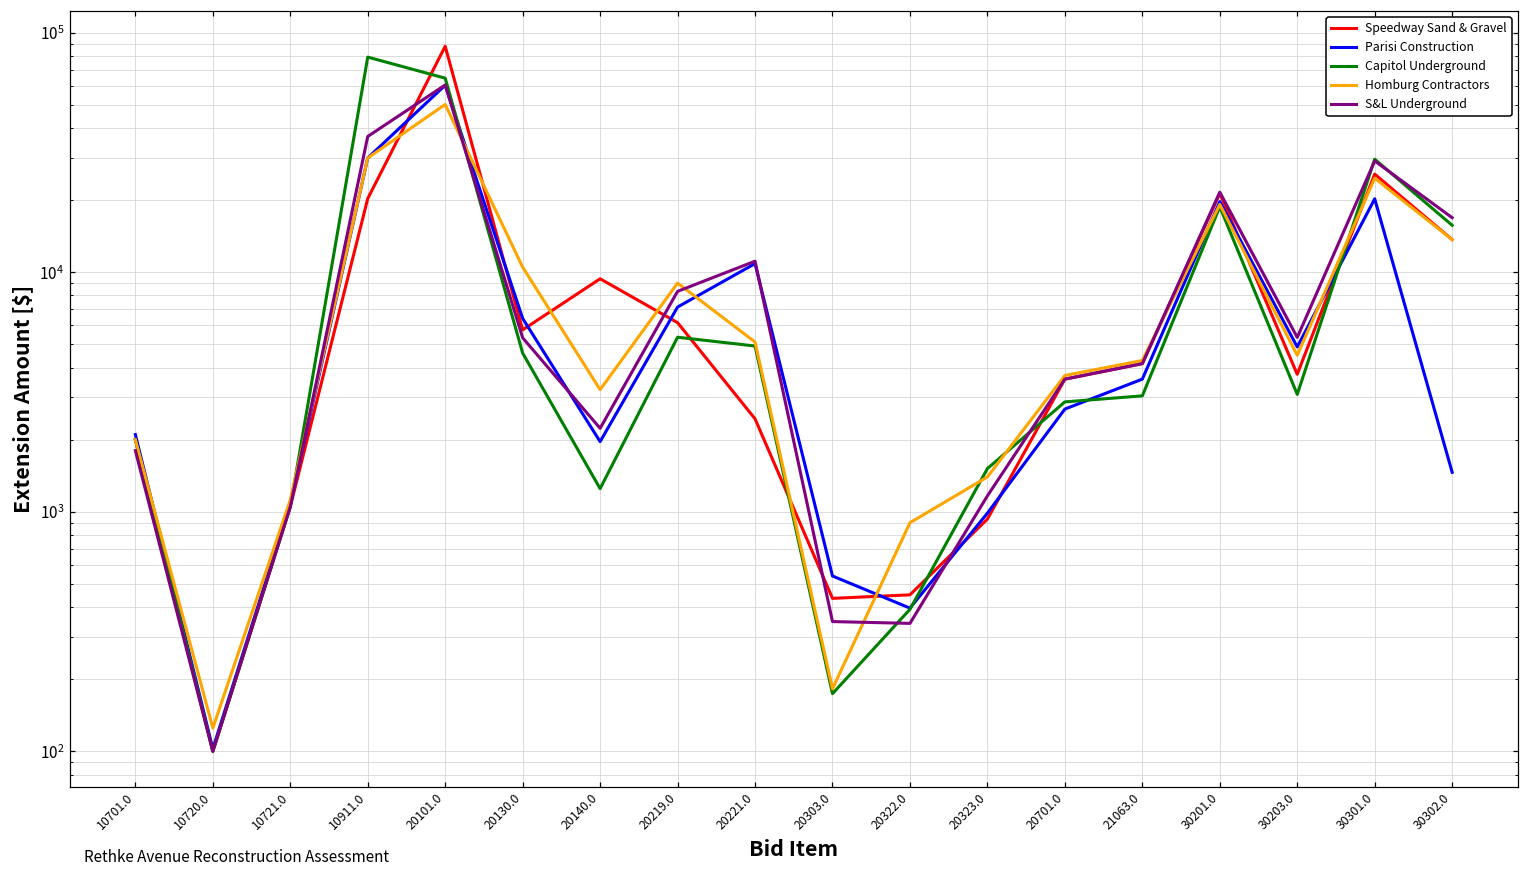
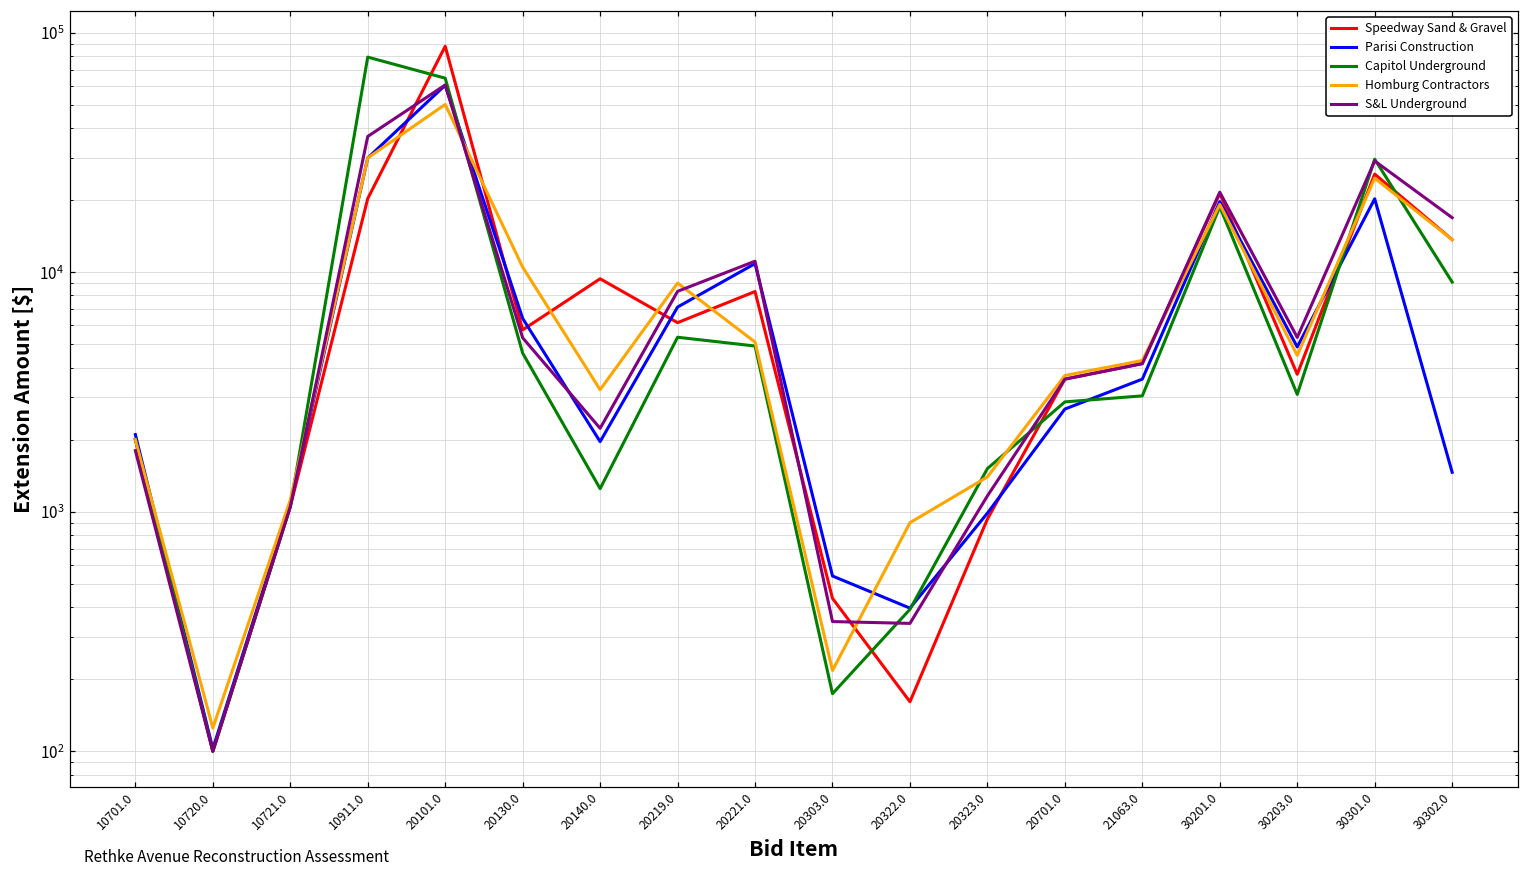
  {
    "Speedway Sand & Gravel": {
      "10911.0": 20000,
      "20101.0": 88000,
      "20130.0": 5700,
      "20140.0": 9400,
      "20219.0": 6200,
-     "20221.0": 2400,
+     "20221.0": 8300,
      "20303.0": 440,
-     "20322.0": 450,
+     "20322.0": 160,
      "20323.0": 930,
      "30203.0": 3800,
      "30301.0": 26000
    },
    "Parisi Construction": {
      "10701.0": 2100,
      "20130.0": 6400,
      "20140.0": 2000,
      "20219.0": 7200,
      "20303.0": 540,
      "20323.0": 1000,
      "20701.0": 2700,
      "21063.0": 3600,
      "30203.0": 4900,
      "30301.0": 20000,
      "30302.0": 1500
    },
    "Capitol Underground": {
      "10911.0": 79000,
      "20101.0": 65000,
      "20130.0": 4600,
      "20140.0": 1200,
      "20219.0": 5400,
      "20221.0": 4900,
      "20303.0": 170,
      "20323.0": 1500,
      "20701.0": 2900,
      "21063.0": 3000,
      "30203.0": 3100,
-     "30302.0": 16000
+     "30302.0": 9100
    },
    "Homburg Contractors": {
      "10720.0": 130,
      "10721.0": 1100,
      "20101.0": 50000,
      "20130.0": 11000,
      "20140.0": 3200,
      "20219.0": 9000,
      "20221.0": 5100,
-     "20303.0": 180,
+     "20303.0": 220,
      "20322.0": 900,
      "20323.0": 1400,
      "20701.0": 3700,
      "21063.0": 4300,
      "30203.0": 4500,
      "30301.0": 25000
    },
    "S&L Underground": {
      "10701.0": 1800,
      "10911.0": 37000,
      "20130.0": 5300,
      "20140.0": 2200,
      "20219.0": 8300,
      "20303.0": 350,
      "20322.0": 340,
      "20323.0": 1200,
      "30203.0": 5300,
      "30302.0": 17000
    }
  }
